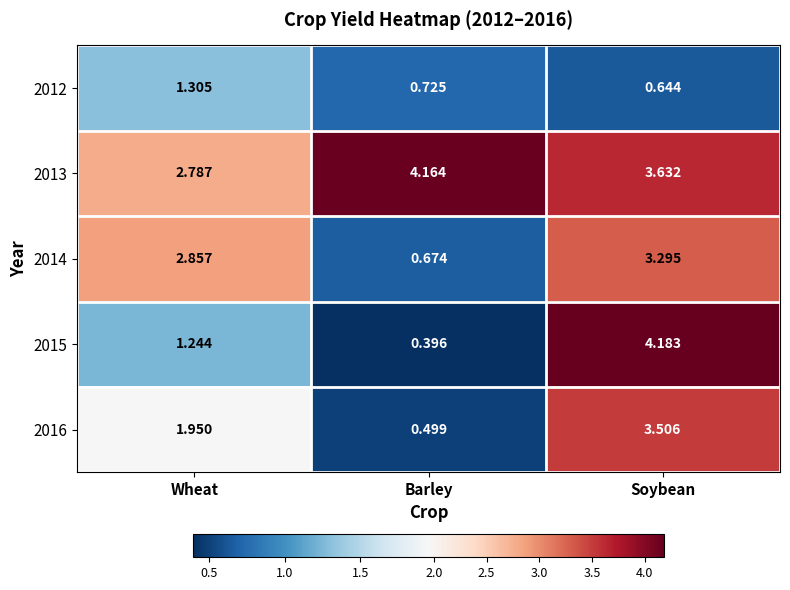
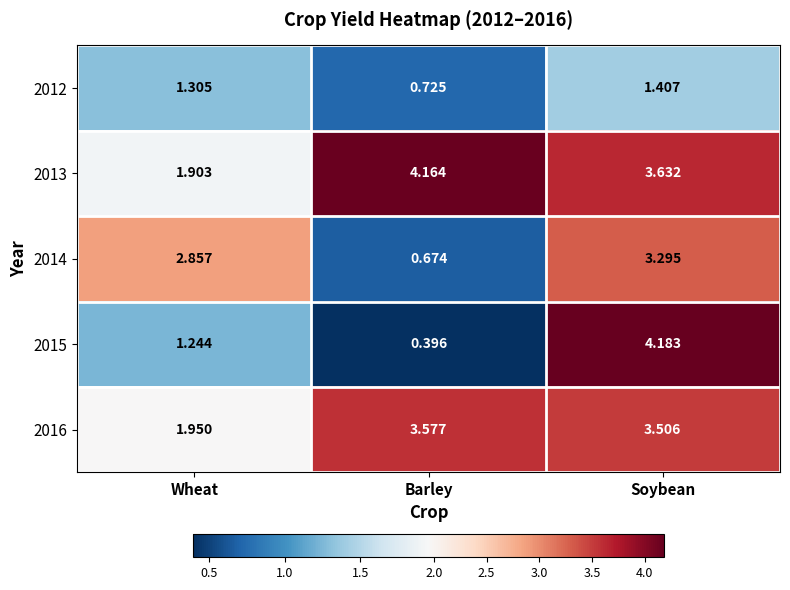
  {
    "2012": {
      "Wheat": 1.305,
      "Barley": 0.725,
-     "Soybean": 0.644
+     "Soybean": 1.407
    },
    "2013": {
-     "Wheat": 2.787,
+     "Wheat": 1.903,
      "Barley": 4.164,
      "Soybean": 3.632
    },
    "2014": {
      "Wheat": 2.857,
      "Barley": 0.674,
      "Soybean": 3.295
    },
    "2015": {
      "Wheat": 1.244,
      "Barley": 0.396,
      "Soybean": 4.183
    },
    "2016": {
      "Wheat": 1.950,
-     "Barley": 0.499,
+     "Barley": 3.577,
      "Soybean": 3.506
    }
  }
